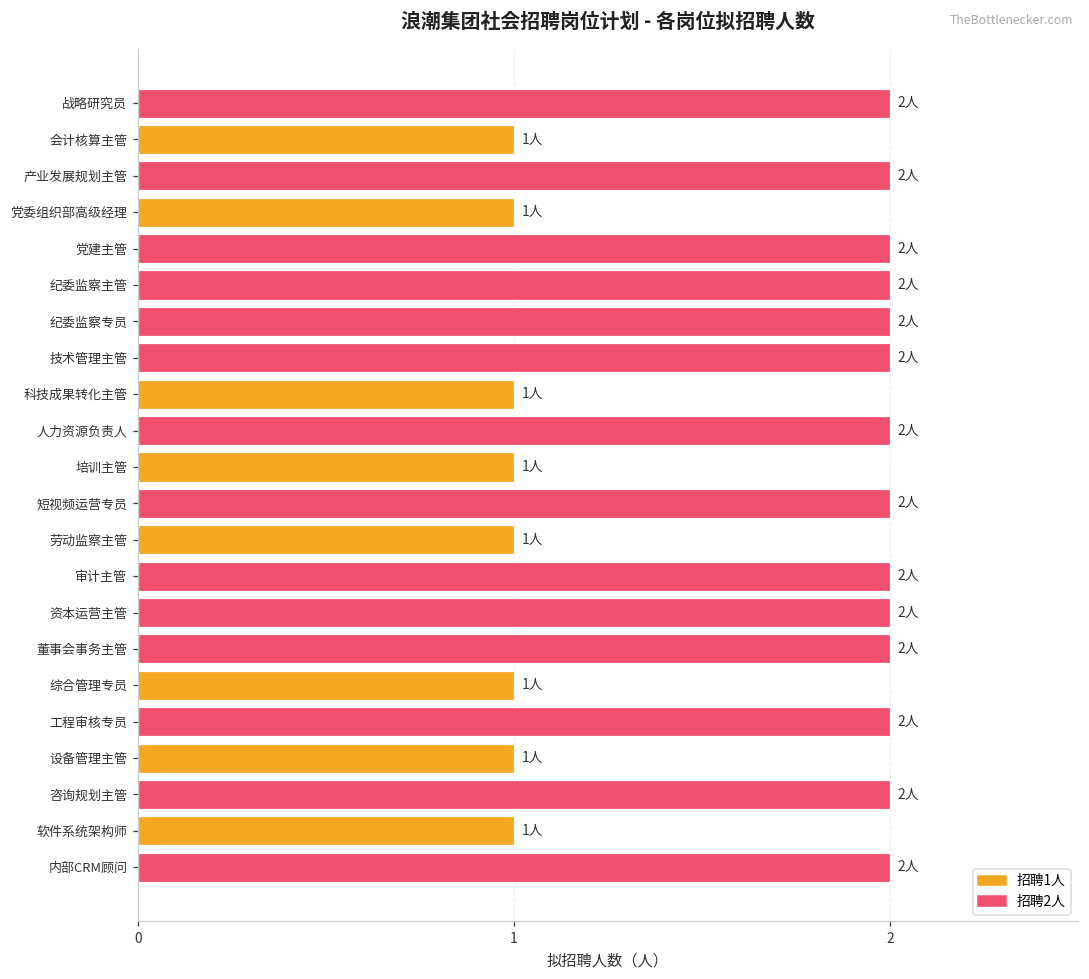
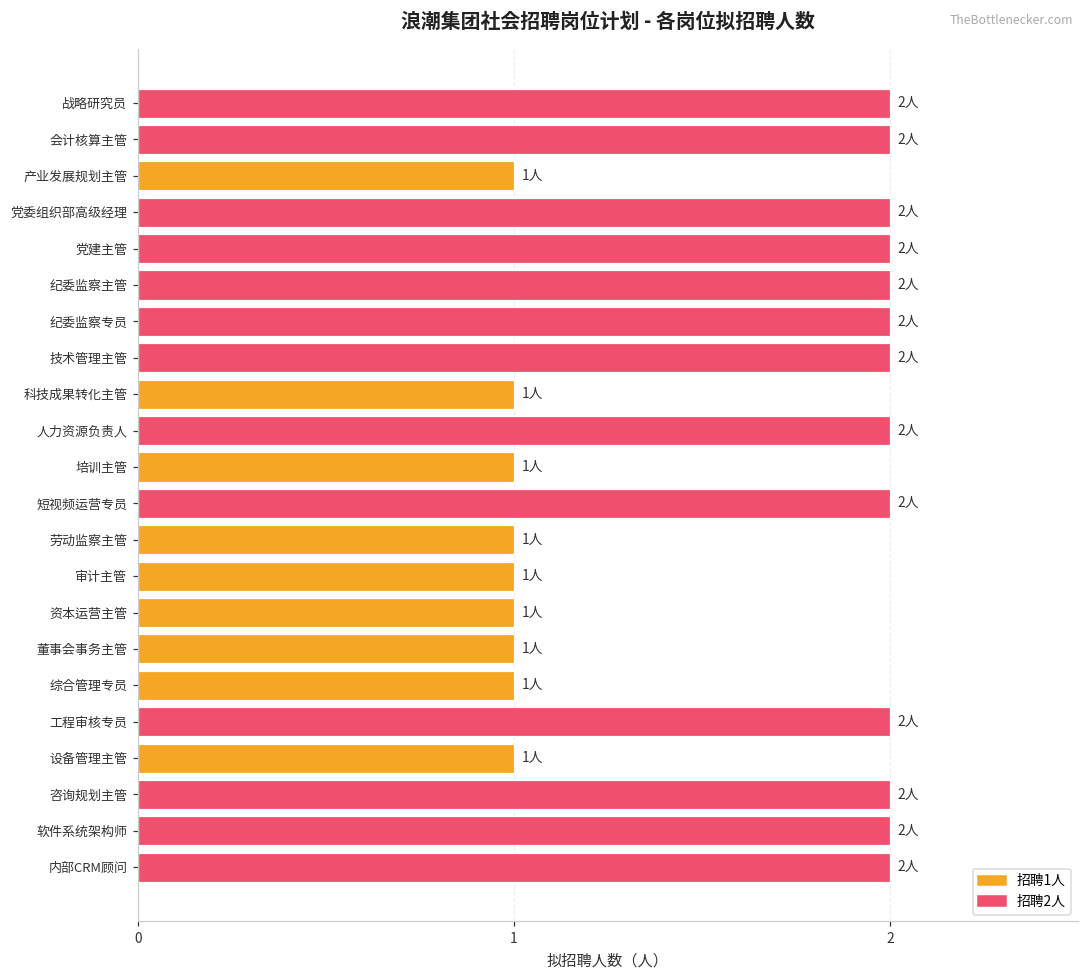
  {
    "战略研究员": "2人",
-   "会计核算主管": "1人",
-   "产业发展规划主管": "2人",
-   "党委组织部高级经理": "1人",
+   "会计核算主管": "2人",
+   "产业发展规划主管": "1人",
+   "党委组织部高级经理": "2人",
    "党建主管": "2人",
    "纪委监察主管": "2人",
    "纪委监察专员": "2人",
    "技术管理主管": "2人",
    "科技成果转化主管": "1人",
    "人力资源负责人": "2人",
    "培训主管": "1人",
    "短视频运营专员": "2人",
    "劳动监察主管": "1人",
-   "审计主管": "2人",
-   "资本运营主管": "2人",
-   "董事会事务主管": "2人",
+   "审计主管": "1人",
+   "资本运营主管": "1人",
+   "董事会事务主管": "1人",
    "综合管理专员": "1人",
    "工程审核专员": "2人",
    "设备管理主管": "1人",
    "咨询规划主管": "2人",
-   "软件系统架构师": "1人",
+   "软件系统架构师": "2人",
    "内部CRM顾问": "2人"
  }
